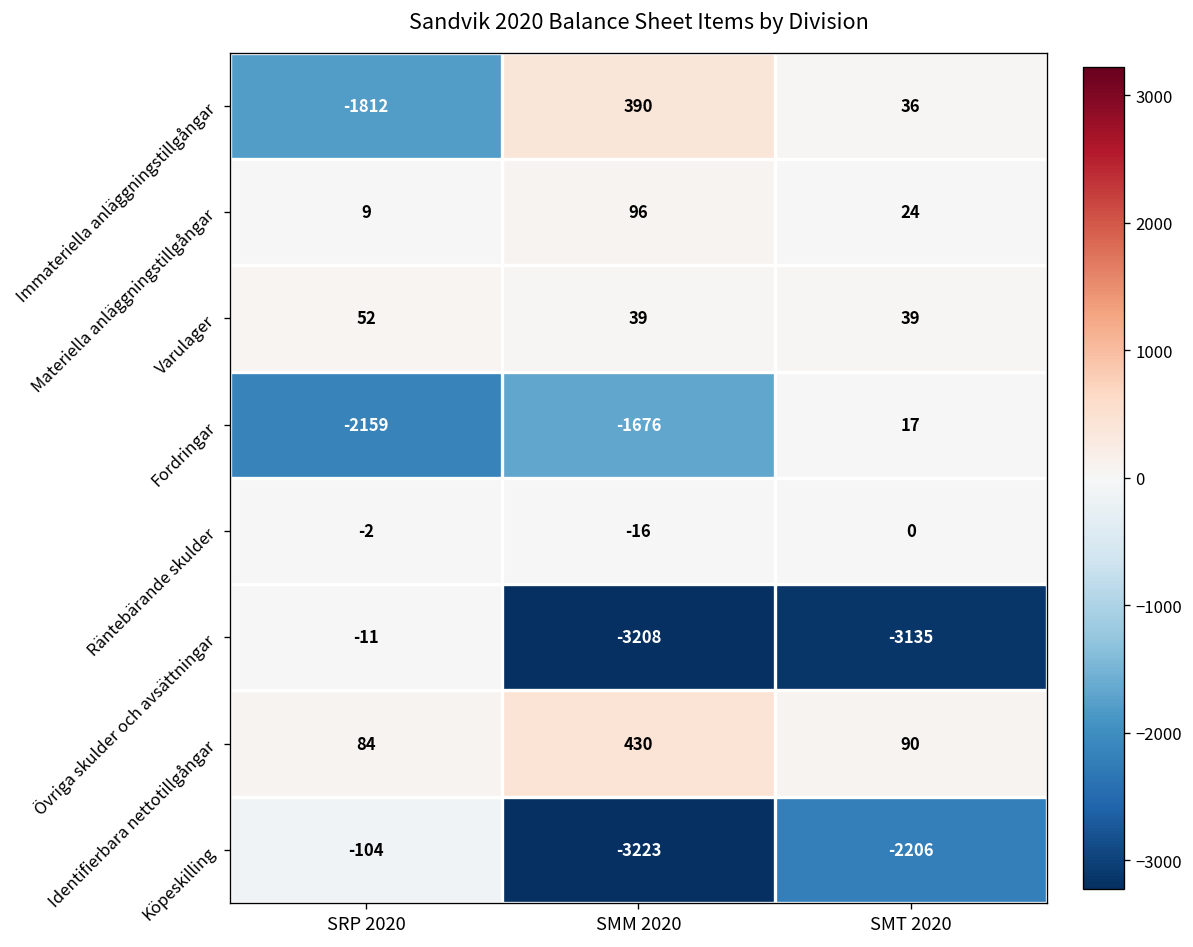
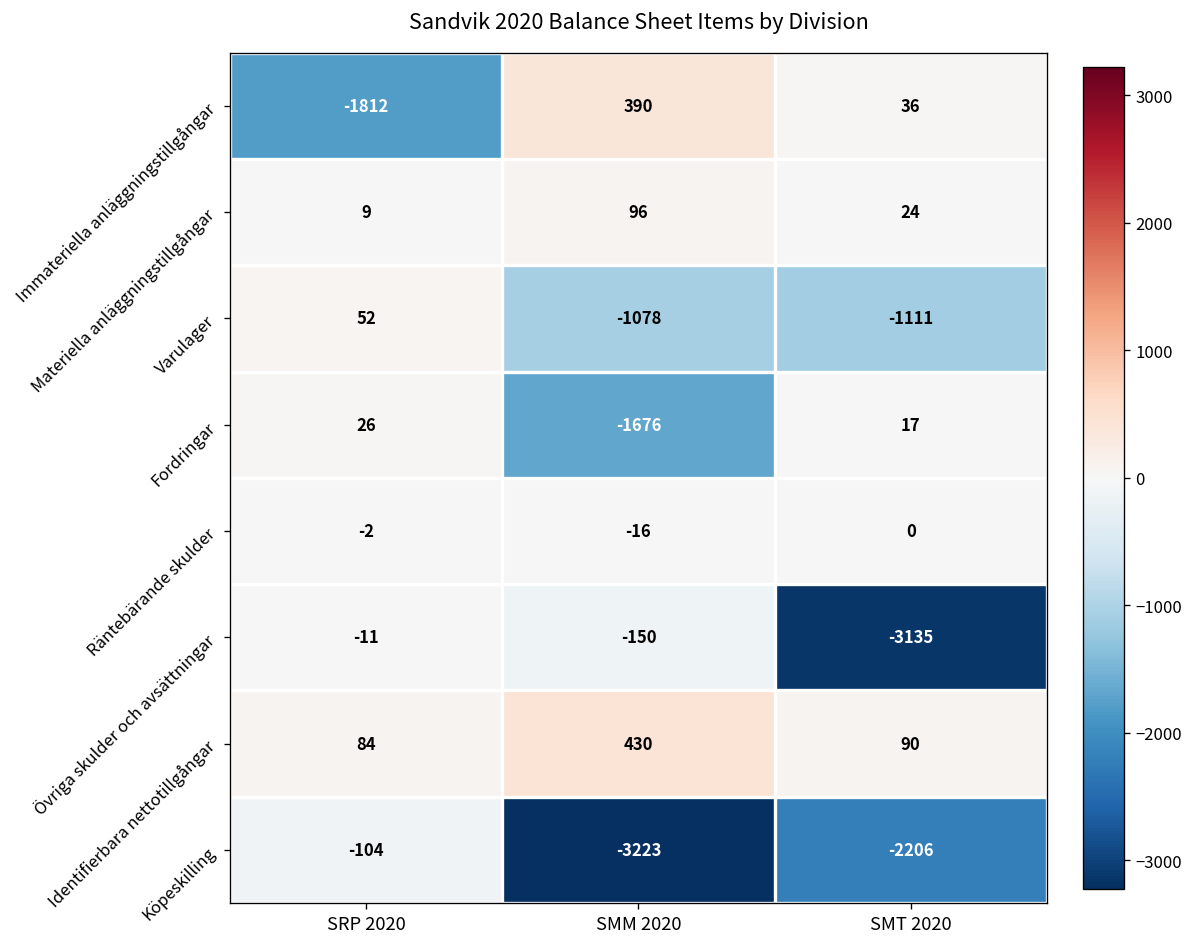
  {
    "Immateriella anläggningstillgångar": {
      "SRP 2020": -1812,
      "SMM 2020": 390,
      "SMT 2020": 36
    },
    "Materiella anläggningstillgångar": {
      "SRP 2020": 9,
      "SMM 2020": 96,
      "SMT 2020": 24
    },
    "Varulager": {
      "SRP 2020": 52,
-     "SMM 2020": 39,
-     "SMT 2020": 39
+     "SMM 2020": -1078,
+     "SMT 2020": -1111
    },
    "Fordringar": {
-     "SRP 2020": -2159,
+     "SRP 2020": 26,
      "SMM 2020": -1676,
      "SMT 2020": 17
    },
    "Räntebärande skulder": {
      "SRP 2020": -2,
      "SMM 2020": -16,
      "SMT 2020": 0
    },
    "Övriga skulder och avsättningar": {
      "SRP 2020": -11,
-     "SMM 2020": -3208,
+     "SMM 2020": -150,
      "SMT 2020": -3135
    },
    "Identifierbara nettotillgångar": {
      "SRP 2020": 84,
      "SMM 2020": 430,
      "SMT 2020": 90
    },
    "Köpeskilling": {
      "SRP 2020": -104,
      "SMM 2020": -3223,
      "SMT 2020": -2206
    }
  }
